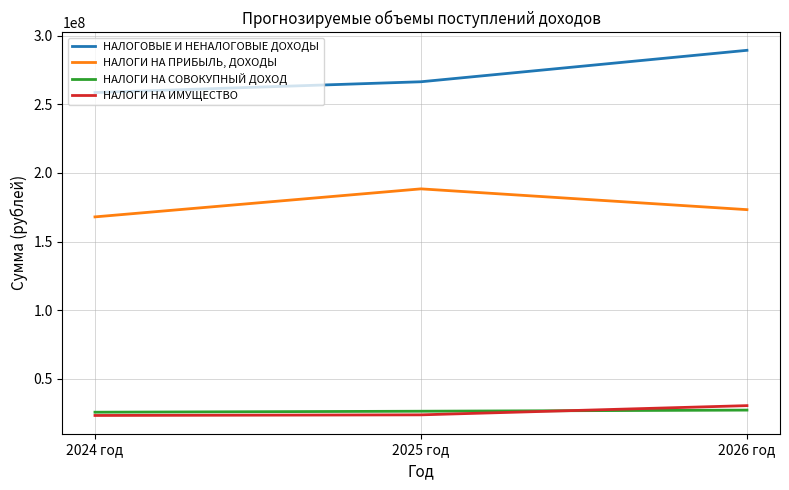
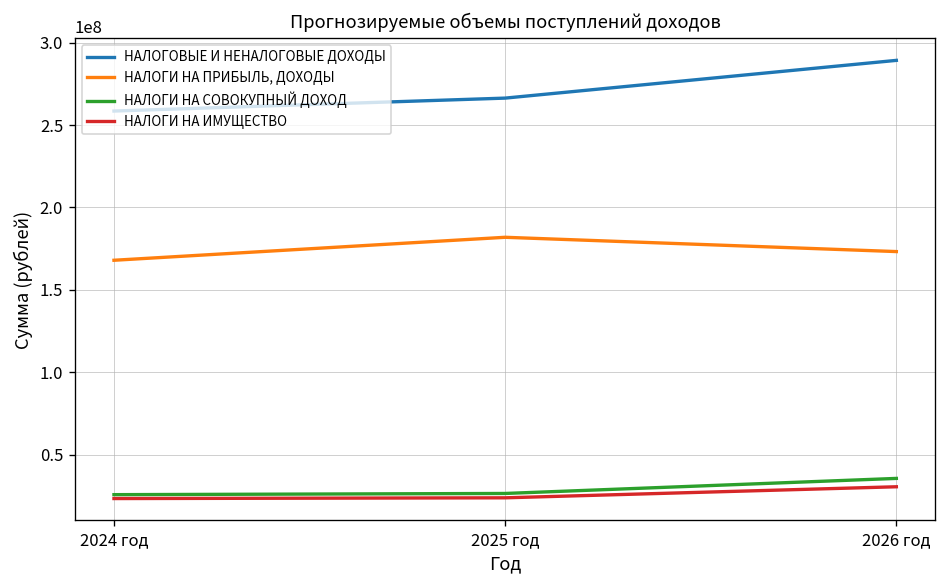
  {
    "НАЛОГОВЫЕ И НЕНАЛОГОВЫЕ ДОХОДЫ": {
      "2025 год": 266000000,
      "2026 год": 289000000
    },
    "НАЛОГИ НА ПРИБЫЛЬ, ДОХОДЫ": {
      "2024 год": 168000000,
-     "2025 год": 188000000,
+     "2025 год": 182000000,
      "2026 год": 173000000
    },
    "НАЛОГИ НА СОВОКУПНЫЙ ДОХОД": {
      "2024 год": 26000000,
      "2025 год": 26000000,
-     "2026 год": 27000000
+     "2026 год": 36000000
    },
    "НАЛОГИ НА ИМУЩЕСТВО": {
      "2024 год": 23000000,
      "2025 год": 24000000,
      "2026 год": 31000000
    }
  }
